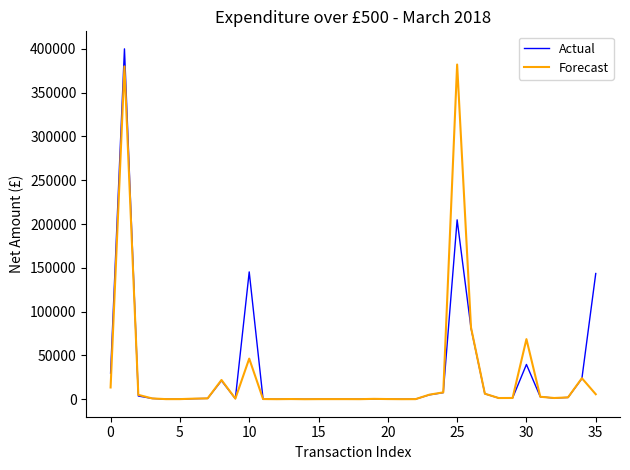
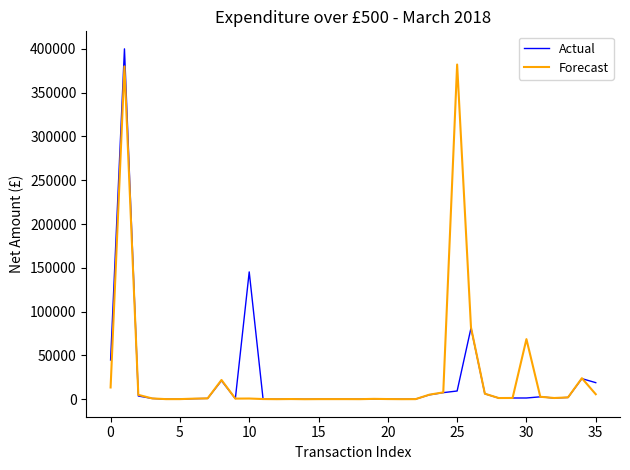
  {
    "Actual": {
-     "0": 30000,
+     "0": 40000,
      "10": 150000,
-     "25": 200000,
-     "30": 40000,
-     "35": 140000
+     "25": 10000,
+     "30": 0,
+     "35": 20000
    },
    "Forecast": {
      "0": 10000,
-     "10": 50000,
+     "10": 0,
      "25": 380000,
      "30": 70000,
      "35": 10000
    }
  }
